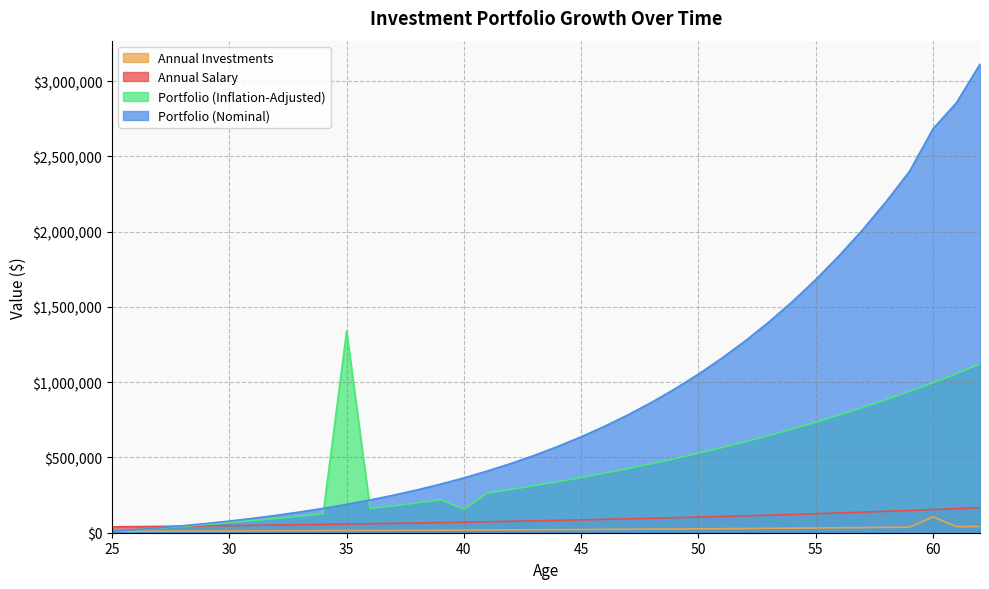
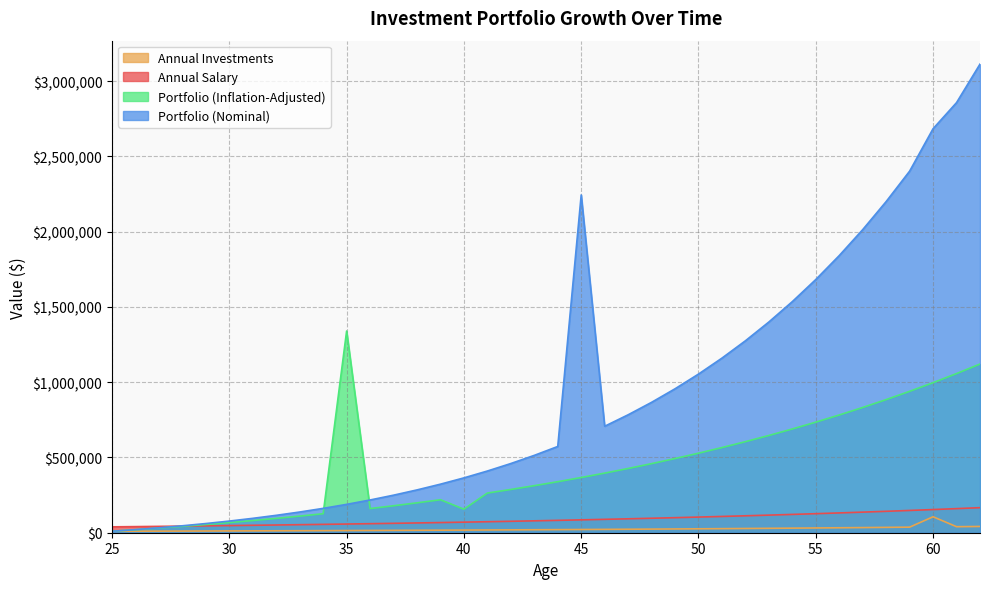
  {
    "Annual Investments": {
      "30": "$10,000",
      "35": "$10,000",
      "40": "$20,000",
      "45": "$20,000",
      "50": "$30,000",
      "55": "$30,000",
      "60": "$110,000"
    },
    "Annual Salary": {
      "25": "$40,000",
      "30": "$50,000",
      "35": "$60,000",
      "40": "$70,000",
      "45": "$90,000",
      "50": "$100,000",
      "55": "$130,000",
      "60": "$150,000"
    },
    "Portfolio (Inflation-Adjusted)": {
      "35": "$1,340,000",
      "40": "$160,000",
      "45": "$370,000",
      "50": "$530,000",
      "55": "$730,000",
      "60": "$1,000,000"
    },
    "Portfolio (Nominal)": {
      "35": "$190,000",
      "40": "$360,000",
-     "45": "$640,000",
+     "45": "$2,240,000",
      "50": "$1,050,000",
      "55": "$1,680,000",
      "60": "$2,680,000"
    }
  }
